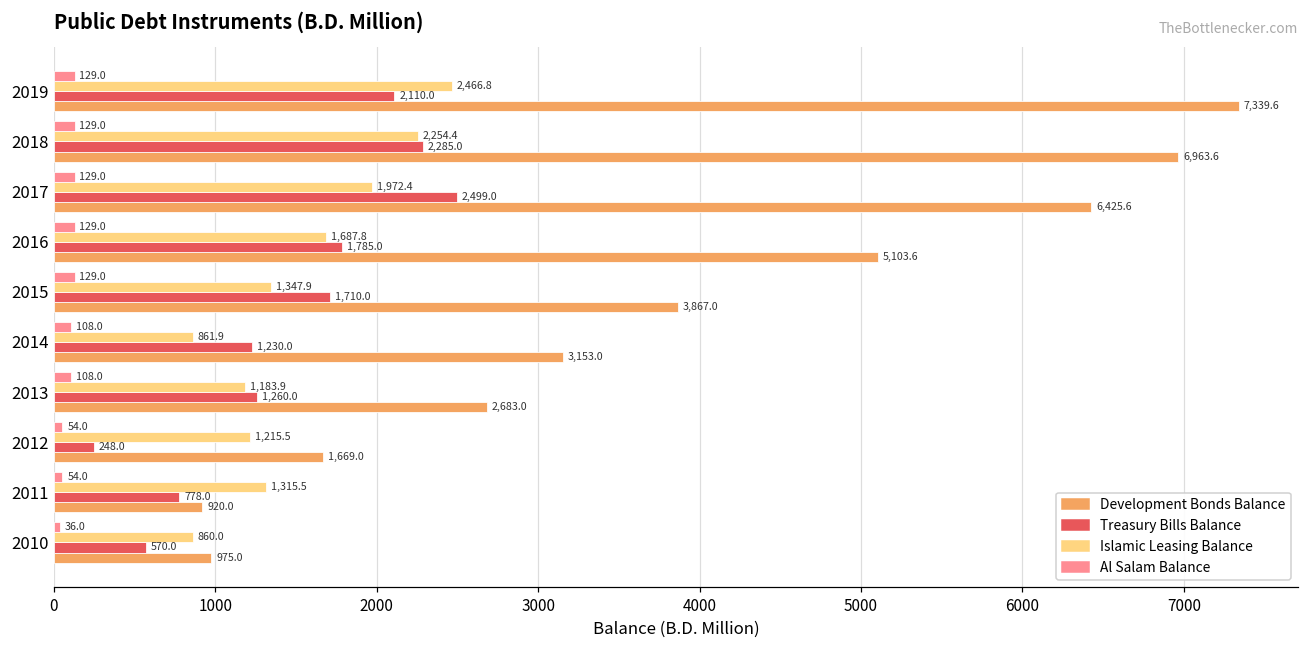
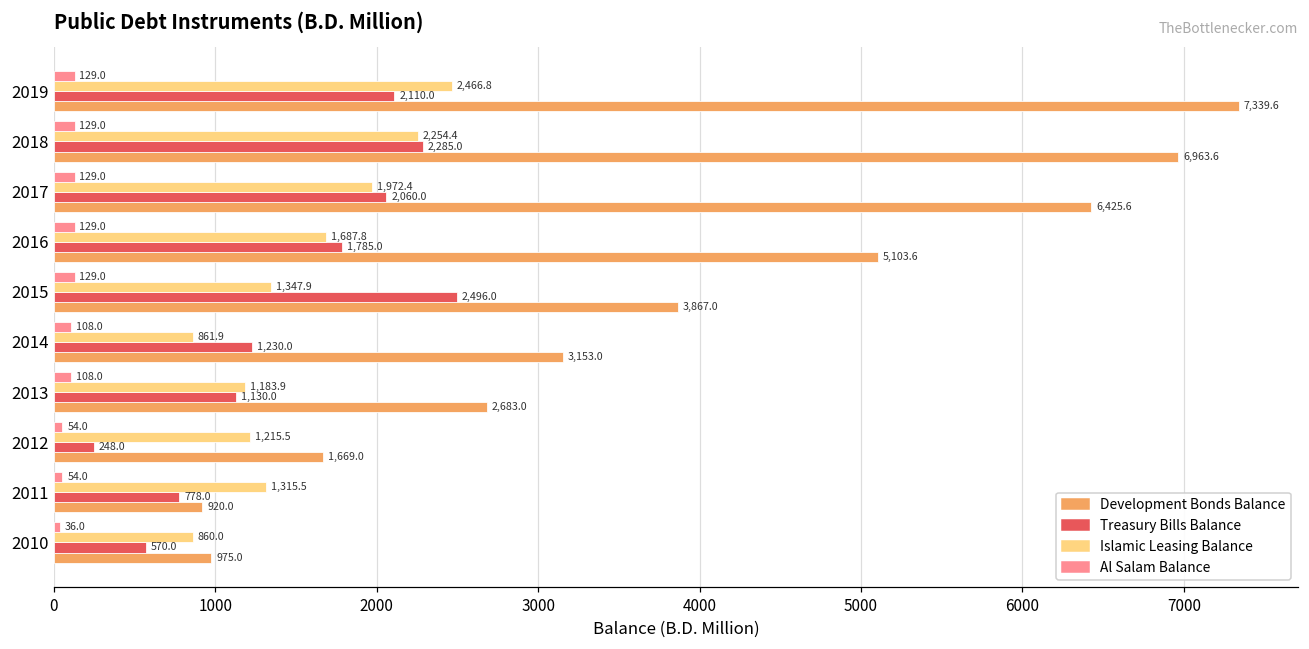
  {
    "Treasury Bills Balance": {
      "2019": "2,110.0",
      "2018": "2,285.0",
-     "2017": "2,499.0",
+     "2017": "2,060.0",
      "2016": "1,785.0",
-     "2015": "1,710.0",
+     "2015": "2,496.0",
      "2014": "1,230.0",
-     "2013": "1,260.0",
+     "2013": "1,130.0",
      "2012": "248.0",
      "2011": "778.0",
      "2010": "570.0"
    }
  }
